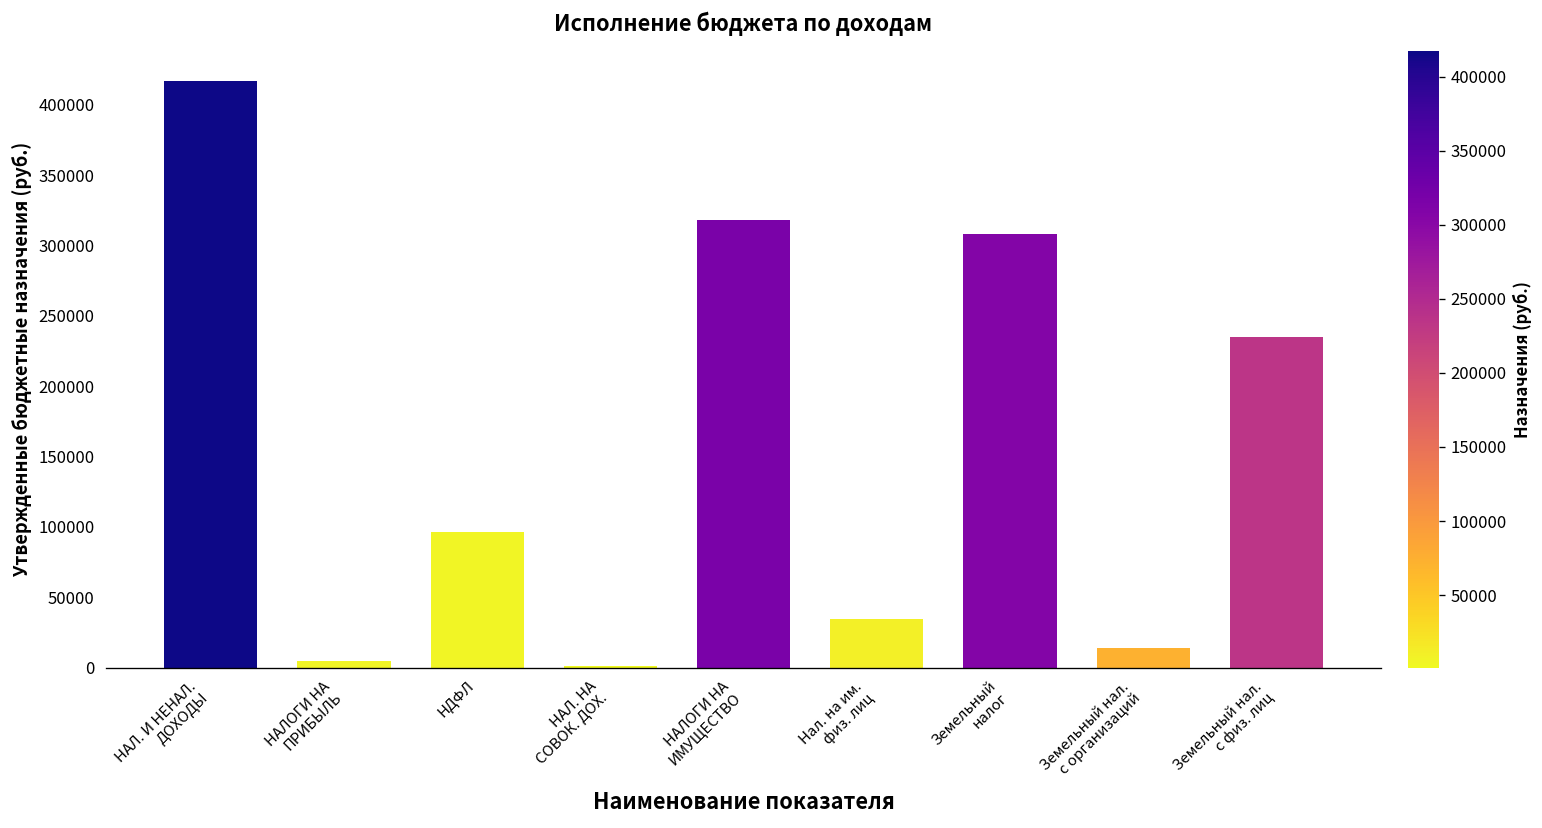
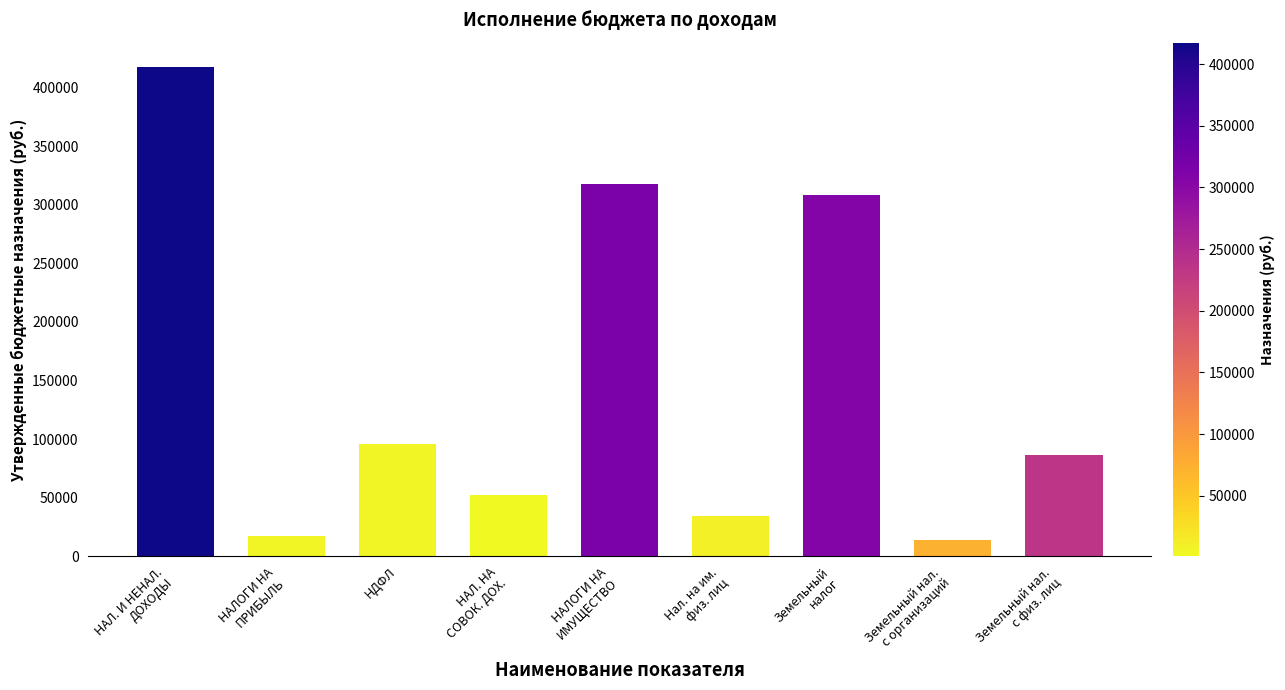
  {
    "НАЛ. И НЕНАЛ. ДОХОДЫ": 417000,
-   "НАЛОГИ НА ПРИБЫЛЬ": 5000,
+   "НАЛОГИ НА ПРИБЫЛЬ": 17000,
    "НДФЛ": 96000,
-   "НАЛ. НА СОВОК. ДОХ.": 1000,
+   "НАЛ. НА СОВОК. ДОХ.": 52000,
    "НАЛОГИ НА ИМУЩЕСТВО": 318000,
    "Нал. на им. физ. лиц": 35000,
    "Земельный налог": 308000,
    "Земельный нал. с организаций": 14000,
-   "Земельный нал. с физ. лиц": 235000
+   "Земельный нал. с физ. лиц": 87000
  }
